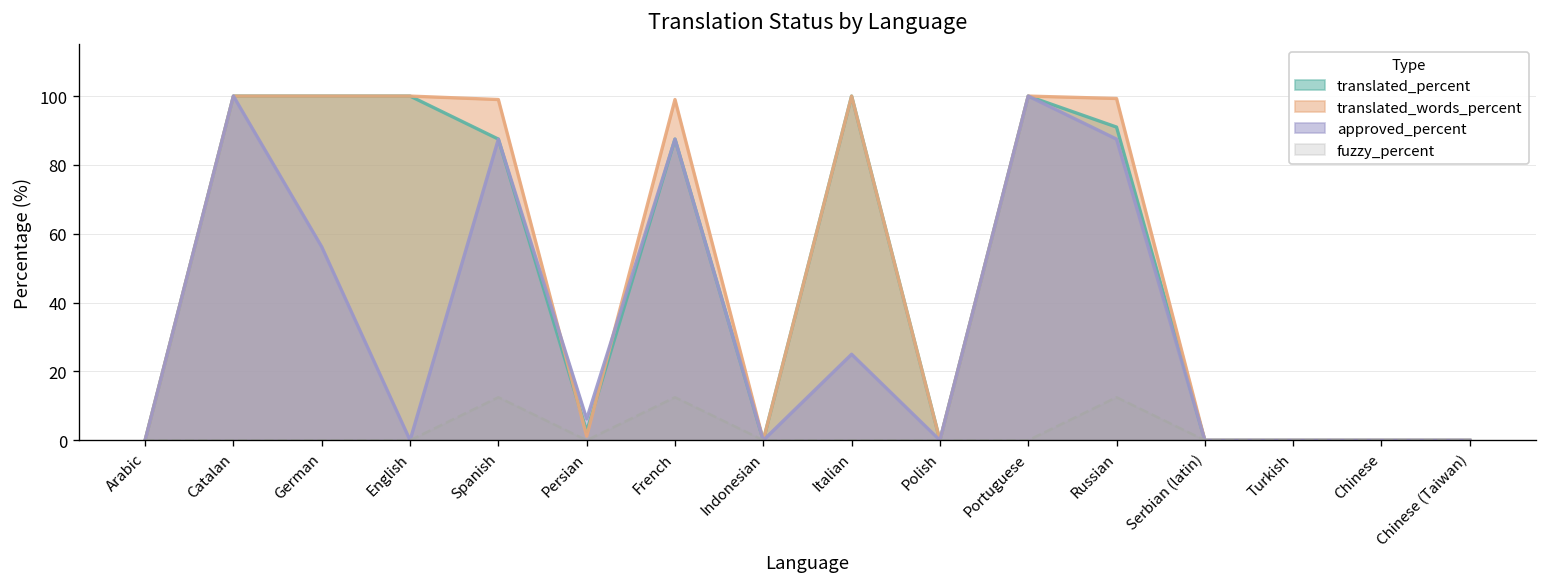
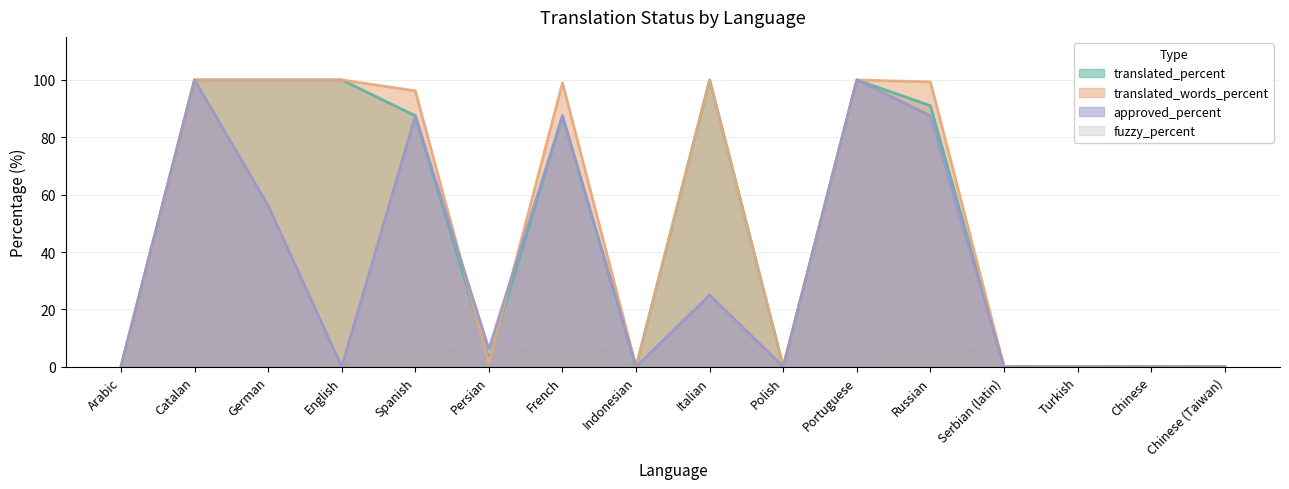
  {
    "translated_percent": {
      "Persian": 3,
      "Russian": 91
    },
    "translated_words_percent": {
-     "Spanish": 99,
+     "Spanish": 96,
      "Persian": 1,
      "French": 99,
      "Russian": 99
    }
  }
